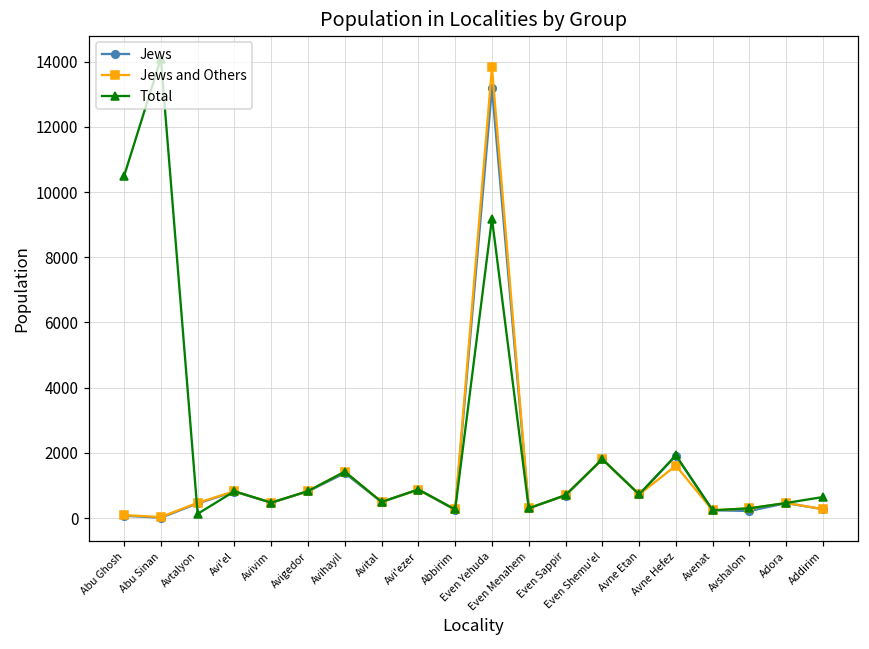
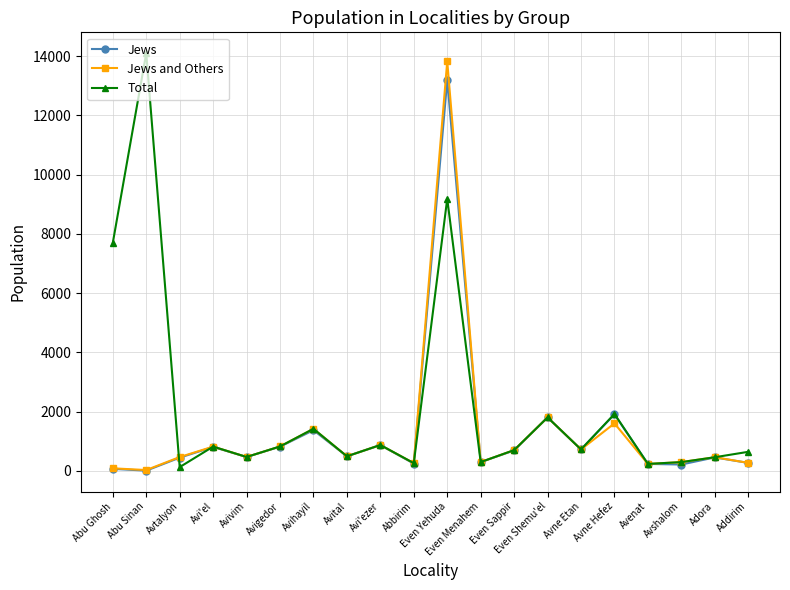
  {
    "Jews": {
      "Even Yehuda": 13200
    },
    "Jews and Others": {
      "Even Yehuda": 13800,
      "Avne Hefez": 1600
    },
    "Total": {
-     "Abu Ghosh": 10500,
+     "Abu Ghosh": 7700,
      "Avtalyon": 100,
      "Even Yehuda": 9200,
      "Addirim": 600
    }
  }
